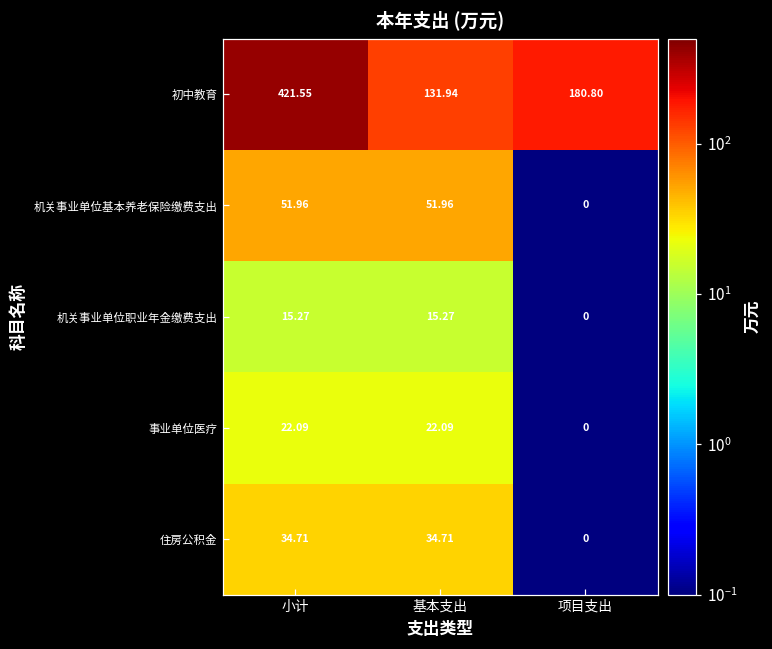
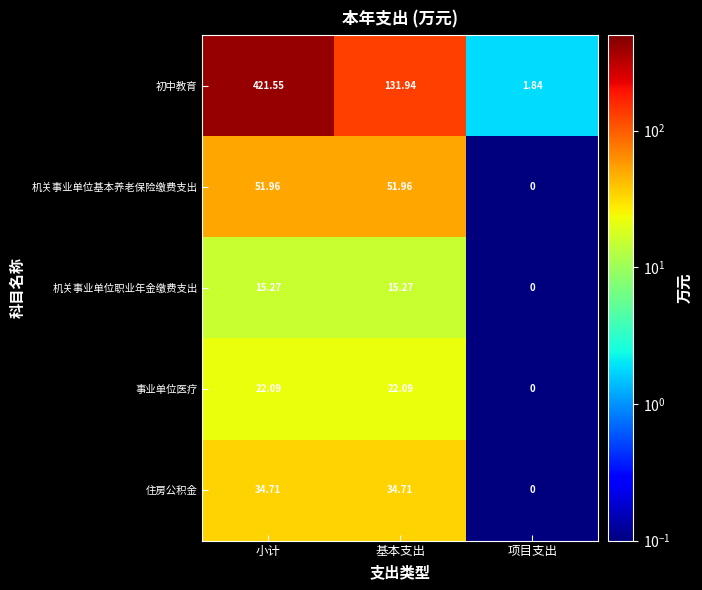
  {
    "初中教育": {
      "小计": 421.55,
      "基本支出": 131.94,
-     "项目支出": 180.80
+     "项目支出": 1.84
    },
    "机关事业单位基本养老保险缴费支出": {
      "小计": 51.96,
      "基本支出": 51.96,
      "项目支出": 0
    },
    "机关事业单位职业年金缴费支出": {
      "小计": 15.27,
      "基本支出": 15.27,
      "项目支出": 0
    },
    "事业单位医疗": {
      "小计": 22.09,
      "基本支出": 22.09,
      "项目支出": 0
    },
    "住房公积金": {
      "小计": 34.71,
      "基本支出": 34.71,
      "项目支出": 0
    }
  }
